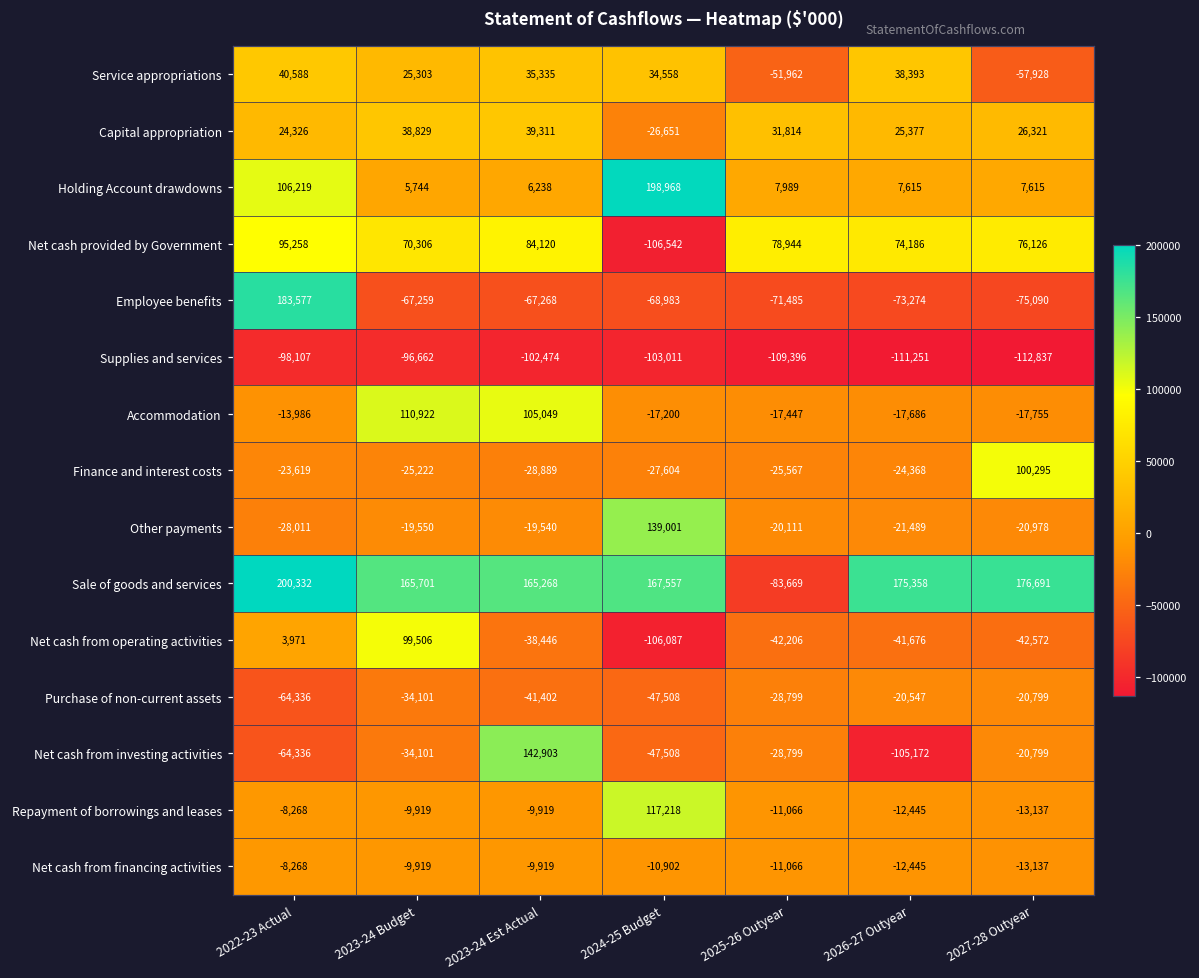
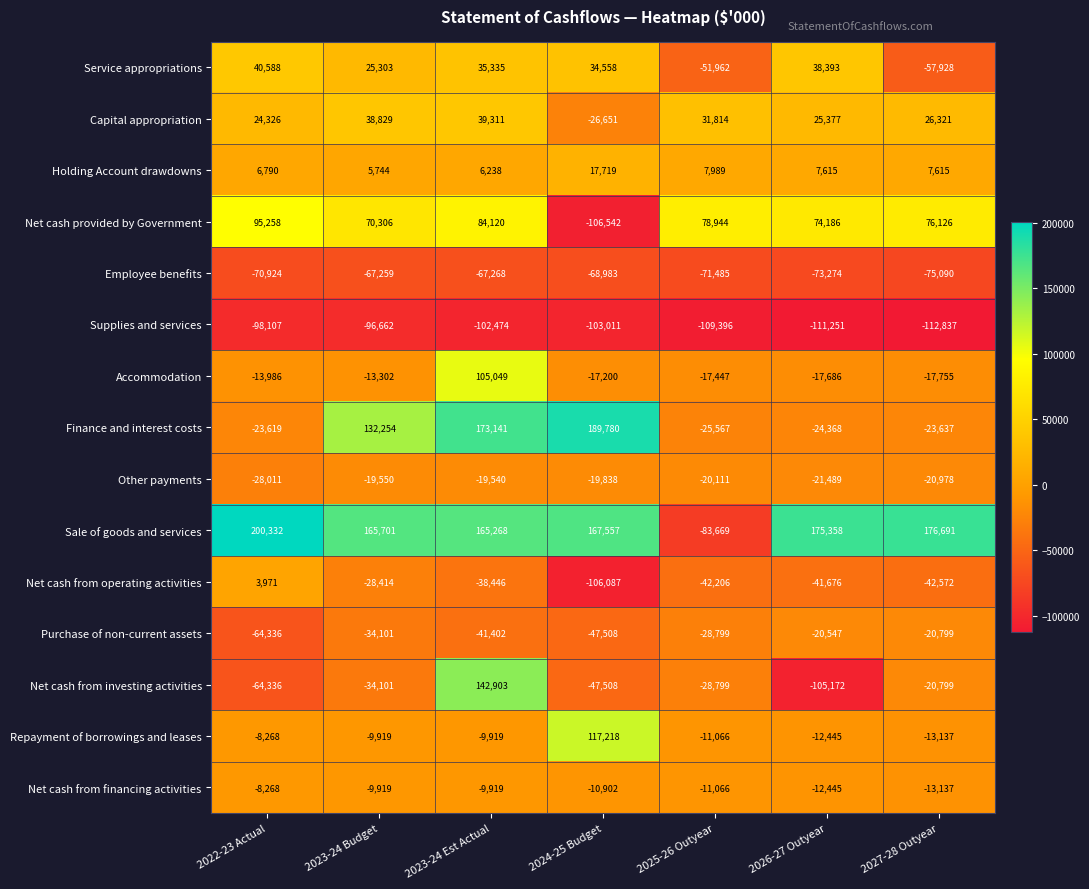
  {
    "Service appropriations": {
      "2022-23 Actual": "40,588",
      "2023-24 Budget": "25,303",
      "2023-24 Est Actual": "35,335",
      "2024-25 Budget": "34,558",
      "2025-26 Outyear": "-51,962",
      "2026-27 Outyear": "38,393",
      "2027-28 Outyear": "-57,928"
    },
    "Capital appropriation": {
      "2022-23 Actual": "24,326",
      "2023-24 Budget": "38,829",
      "2023-24 Est Actual": "39,311",
      "2024-25 Budget": "-26,651",
      "2025-26 Outyear": "31,814",
      "2026-27 Outyear": "25,377",
      "2027-28 Outyear": "26,321"
    },
    "Holding Account drawdowns": {
-     "2022-23 Actual": "106,219",
+     "2022-23 Actual": "6,790",
      "2023-24 Budget": "5,744",
      "2023-24 Est Actual": "6,238",
-     "2024-25 Budget": "198,968",
+     "2024-25 Budget": "17,719",
      "2025-26 Outyear": "7,989",
      "2026-27 Outyear": "7,615",
      "2027-28 Outyear": "7,615"
    },
    "Net cash provided by Government": {
      "2022-23 Actual": "95,258",
      "2023-24 Budget": "70,306",
      "2023-24 Est Actual": "84,120",
      "2024-25 Budget": "-106,542",
      "2025-26 Outyear": "78,944",
      "2026-27 Outyear": "74,186",
      "2027-28 Outyear": "76,126"
    },
    "Employee benefits": {
-     "2022-23 Actual": "183,577",
+     "2022-23 Actual": "-70,924",
      "2023-24 Budget": "-67,259",
      "2023-24 Est Actual": "-67,268",
      "2024-25 Budget": "-68,983",
      "2025-26 Outyear": "-71,485",
      "2026-27 Outyear": "-73,274",
      "2027-28 Outyear": "-75,090"
    },
    "Supplies and services": {
      "2022-23 Actual": "-98,107",
      "2023-24 Budget": "-96,662",
      "2023-24 Est Actual": "-102,474",
      "2024-25 Budget": "-103,011",
      "2025-26 Outyear": "-109,396",
      "2026-27 Outyear": "-111,251",
      "2027-28 Outyear": "-112,837"
    },
    "Accommodation": {
      "2022-23 Actual": "-13,986",
-     "2023-24 Budget": "110,922",
+     "2023-24 Budget": "-13,302",
      "2023-24 Est Actual": "105,049",
      "2024-25 Budget": "-17,200",
      "2025-26 Outyear": "-17,447",
      "2026-27 Outyear": "-17,686",
      "2027-28 Outyear": "-17,755"
    },
    "Finance and interest costs": {
      "2022-23 Actual": "-23,619",
-     "2023-24 Budget": "-25,222",
-     "2023-24 Est Actual": "-28,889",
-     "2024-25 Budget": "-27,604",
+     "2023-24 Budget": "132,254",
+     "2023-24 Est Actual": "173,141",
+     "2024-25 Budget": "189,780",
      "2025-26 Outyear": "-25,567",
      "2026-27 Outyear": "-24,368",
-     "2027-28 Outyear": "100,295"
+     "2027-28 Outyear": "-23,637"
    },
    "Other payments": {
      "2022-23 Actual": "-28,011",
      "2023-24 Budget": "-19,550",
      "2023-24 Est Actual": "-19,540",
-     "2024-25 Budget": "139,001",
+     "2024-25 Budget": "-19,838",
      "2025-26 Outyear": "-20,111",
      "2026-27 Outyear": "-21,489",
      "2027-28 Outyear": "-20,978"
    },
    "Sale of goods and services": {
      "2022-23 Actual": "200,332",
      "2023-24 Budget": "165,701",
      "2023-24 Est Actual": "165,268",
      "2024-25 Budget": "167,557",
      "2025-26 Outyear": "-83,669",
      "2026-27 Outyear": "175,358",
      "2027-28 Outyear": "176,691"
    },
    "Net cash from operating activities": {
      "2022-23 Actual": "3,971",
-     "2023-24 Budget": "99,506",
+     "2023-24 Budget": "-28,414",
      "2023-24 Est Actual": "-38,446",
      "2024-25 Budget": "-106,087",
      "2025-26 Outyear": "-42,206",
      "2026-27 Outyear": "-41,676",
      "2027-28 Outyear": "-42,572"
    },
    "Purchase of non-current assets": {
      "2022-23 Actual": "-64,336",
      "2023-24 Budget": "-34,101",
      "2023-24 Est Actual": "-41,402",
      "2024-25 Budget": "-47,508",
      "2025-26 Outyear": "-28,799",
      "2026-27 Outyear": "-20,547",
      "2027-28 Outyear": "-20,799"
    },
    "Net cash from investing activities": {
      "2022-23 Actual": "-64,336",
      "2023-24 Budget": "-34,101",
      "2023-24 Est Actual": "142,903",
      "2024-25 Budget": "-47,508",
      "2025-26 Outyear": "-28,799",
      "2026-27 Outyear": "-105,172",
      "2027-28 Outyear": "-20,799"
    },
    "Repayment of borrowings and leases": {
      "2022-23 Actual": "-8,268",
      "2023-24 Budget": "-9,919",
      "2023-24 Est Actual": "-9,919",
      "2024-25 Budget": "117,218",
      "2025-26 Outyear": "-11,066",
      "2026-27 Outyear": "-12,445",
      "2027-28 Outyear": "-13,137"
    },
    "Net cash from financing activities": {
      "2022-23 Actual": "-8,268",
      "2023-24 Budget": "-9,919",
      "2023-24 Est Actual": "-9,919",
      "2024-25 Budget": "-10,902",
      "2025-26 Outyear": "-11,066",
      "2026-27 Outyear": "-12,445",
      "2027-28 Outyear": "-13,137"
    }
  }
